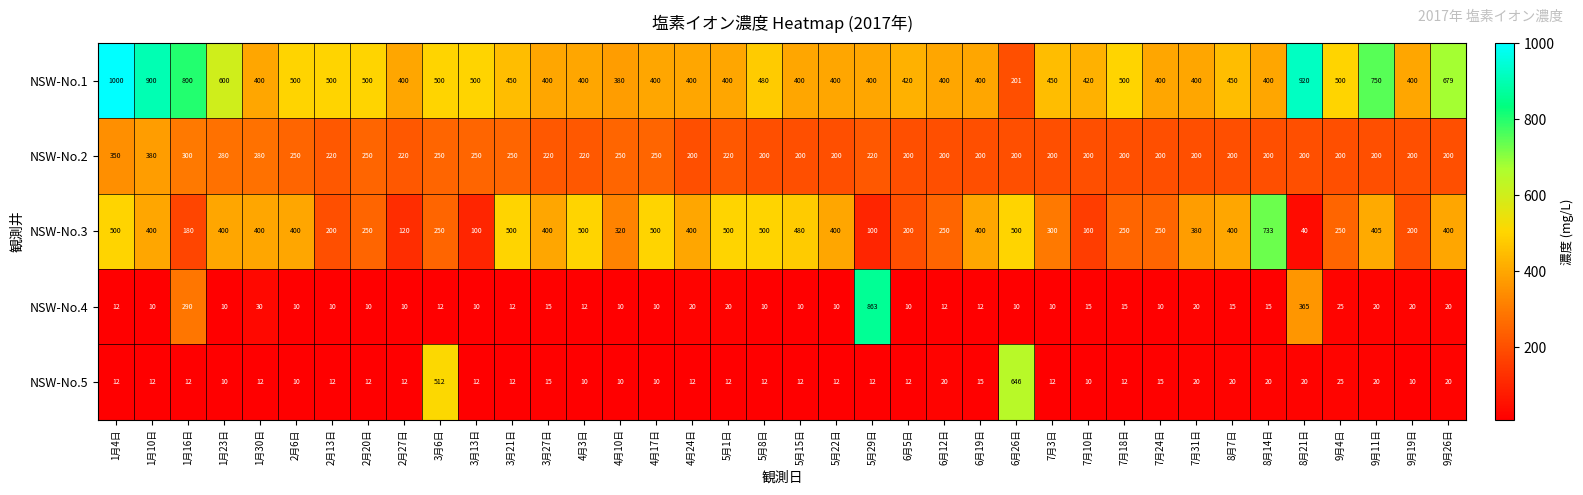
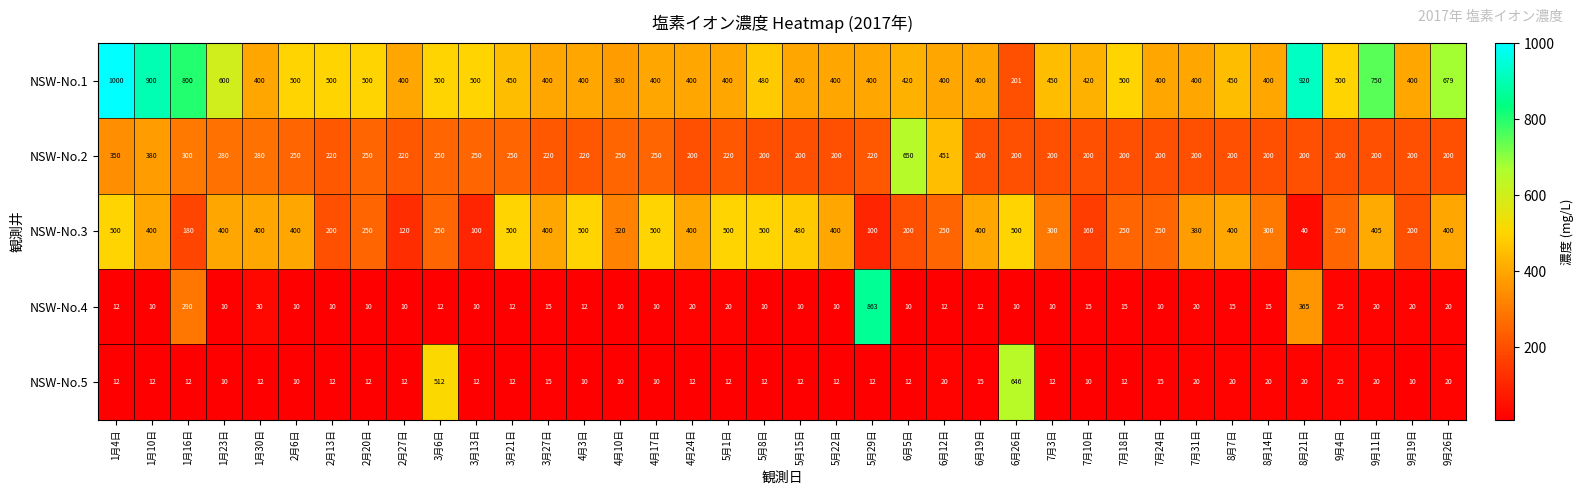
  {
    "NSW-No.1": {
      "1月4日": 1000,
      "1月10日": 900,
      "1月16日": 800,
      "1月23日": 600,
      "1月30日": 400,
      "2月6日": 500,
      "2月13日": 500,
      "2月20日": 500,
      "2月27日": 400,
      "3月6日": 500,
      "3月13日": 500,
      "3月21日": 450,
      "3月27日": 400,
      "4月3日": 400,
      "4月10日": 380,
      "4月17日": 400,
      "4月24日": 400,
      "5月1日": 400,
      "5月8日": 480,
      "5月15日": 400,
      "5月22日": 400,
      "5月29日": 400,
      "6月5日": 420,
      "6月12日": 400,
      "6月19日": 400,
      "6月26日": 201,
      "7月3日": 450,
      "7月10日": 420,
      "7月18日": 500,
      "7月24日": 400,
      "7月31日": 400,
      "8月7日": 450,
      "8月14日": 400,
      "8月21日": 920,
      "9月4日": 500,
      "9月11日": 750,
      "9月19日": 400,
      "9月26日": 679
    },
    "NSW-No.2": {
      "1月4日": 350,
      "1月10日": 380,
      "1月16日": 300,
      "1月23日": 280,
      "1月30日": 280,
      "2月6日": 250,
      "2月13日": 220,
      "2月20日": 250,
      "2月27日": 220,
      "3月6日": 250,
      "3月13日": 250,
      "3月21日": 250,
      "3月27日": 220,
      "4月3日": 220,
      "4月10日": 250,
      "4月17日": 250,
      "4月24日": 200,
      "5月1日": 220,
      "5月8日": 200,
      "5月15日": 200,
      "5月22日": 200,
      "5月29日": 220,
-     "6月5日": 200,
-     "6月12日": 200,
+     "6月5日": 650,
+     "6月12日": 451,
      "6月19日": 200,
      "6月26日": 200,
      "7月3日": 200,
      "7月10日": 200,
      "7月18日": 200,
      "7月24日": 200,
      "7月31日": 200,
      "8月7日": 200,
      "8月14日": 200,
      "8月21日": 200,
      "9月4日": 200,
      "9月11日": 200,
      "9月19日": 200,
      "9月26日": 200
    },
    "NSW-No.3": {
      "1月4日": 500,
      "1月10日": 400,
      "1月16日": 180,
      "1月23日": 400,
      "1月30日": 400,
      "2月6日": 400,
      "2月13日": 200,
      "2月20日": 250,
      "2月27日": 120,
      "3月6日": 250,
      "3月13日": 100,
      "3月21日": 500,
      "3月27日": 400,
      "4月3日": 500,
      "4月10日": 320,
      "4月17日": 500,
      "4月24日": 400,
      "5月1日": 500,
      "5月8日": 500,
      "5月15日": 480,
      "5月22日": 400,
      "5月29日": 100,
      "6月5日": 200,
      "6月12日": 250,
      "6月19日": 400,
      "6月26日": 500,
      "7月3日": 300,
      "7月10日": 160,
      "7月18日": 250,
      "7月24日": 250,
      "7月31日": 380,
      "8月7日": 400,
-     "8月14日": 733,
+     "8月14日": 300,
      "8月21日": 40,
      "9月4日": 250,
      "9月11日": 405,
      "9月19日": 200,
      "9月26日": 400
    },
    "NSW-No.4": {
      "1月4日": 12,
      "1月10日": 10,
      "1月16日": 290,
      "1月23日": 10,
      "1月30日": 30,
      "2月6日": 10,
      "2月13日": 10,
      "2月20日": 10,
      "2月27日": 10,
      "3月6日": 12,
      "3月13日": 10,
      "3月21日": 12,
      "3月27日": 15,
      "4月3日": 12,
      "4月10日": 10,
      "4月17日": 10,
      "4月24日": 20,
      "5月1日": 20,
      "5月8日": 10,
      "5月15日": 10,
      "5月22日": 10,
      "5月29日": 863,
      "6月5日": 10,
      "6月12日": 12,
      "6月19日": 12,
      "6月26日": 10,
      "7月3日": 10,
      "7月10日": 15,
      "7月18日": 15,
      "7月24日": 10,
      "7月31日": 20,
      "8月7日": 15,
      "8月14日": 15,
      "8月21日": 365,
      "9月4日": 25,
      "9月11日": 20,
      "9月19日": 20,
      "9月26日": 20
    },
    "NSW-No.5": {
      "1月4日": 12,
      "1月10日": 12,
      "1月16日": 12,
      "1月23日": 10,
      "1月30日": 12,
      "2月6日": 10,
      "2月13日": 12,
      "2月20日": 12,
      "2月27日": 12,
      "3月6日": 512,
      "3月13日": 12,
      "3月21日": 12,
      "3月27日": 15,
      "4月3日": 10,
      "4月10日": 10,
      "4月17日": 10,
      "4月24日": 12,
      "5月1日": 12,
      "5月8日": 12,
      "5月15日": 12,
      "5月22日": 12,
      "5月29日": 12,
      "6月5日": 12,
      "6月12日": 20,
      "6月19日": 15,
      "6月26日": 646,
      "7月3日": 12,
      "7月10日": 10,
      "7月18日": 12,
      "7月24日": 15,
      "7月31日": 20,
      "8月7日": 20,
      "8月14日": 20,
      "8月21日": 20,
      "9月4日": 25,
      "9月11日": 20,
      "9月19日": 10,
      "9月26日": 20
    }
  }
